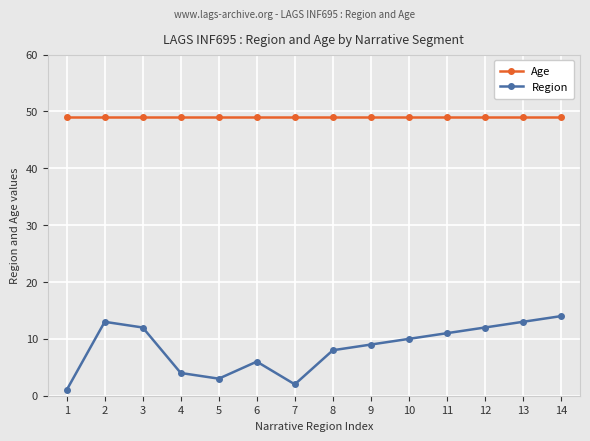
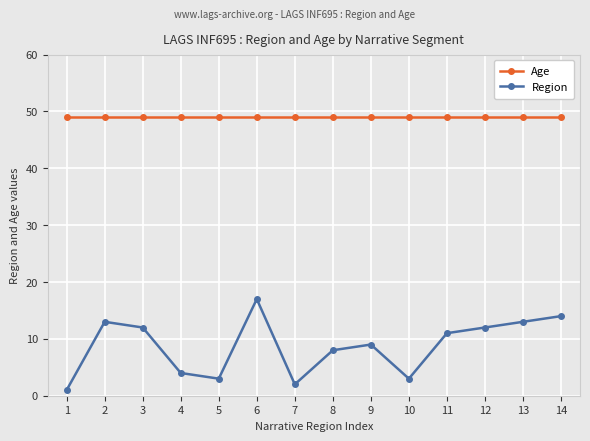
  {
    "Age": {
      "1": 49,
      "2": 49,
      "3": 49,
      "4": 49,
      "5": 49,
      "6": 49,
      "7": 49,
      "8": 49,
      "9": 49,
      "10": 49,
      "11": 49,
      "12": 49,
      "13": 49,
      "14": 49
    },
    "Region": {
      "1": 1,
      "2": 13,
      "3": 12,
      "4": 4,
      "5": 3,
-     "6": 6,
+     "6": 17,
      "7": 2,
      "8": 8,
      "9": 9,
-     "10": 10,
+     "10": 3,
      "11": 11,
      "12": 12,
      "13": 13,
      "14": 14
    }
  }
